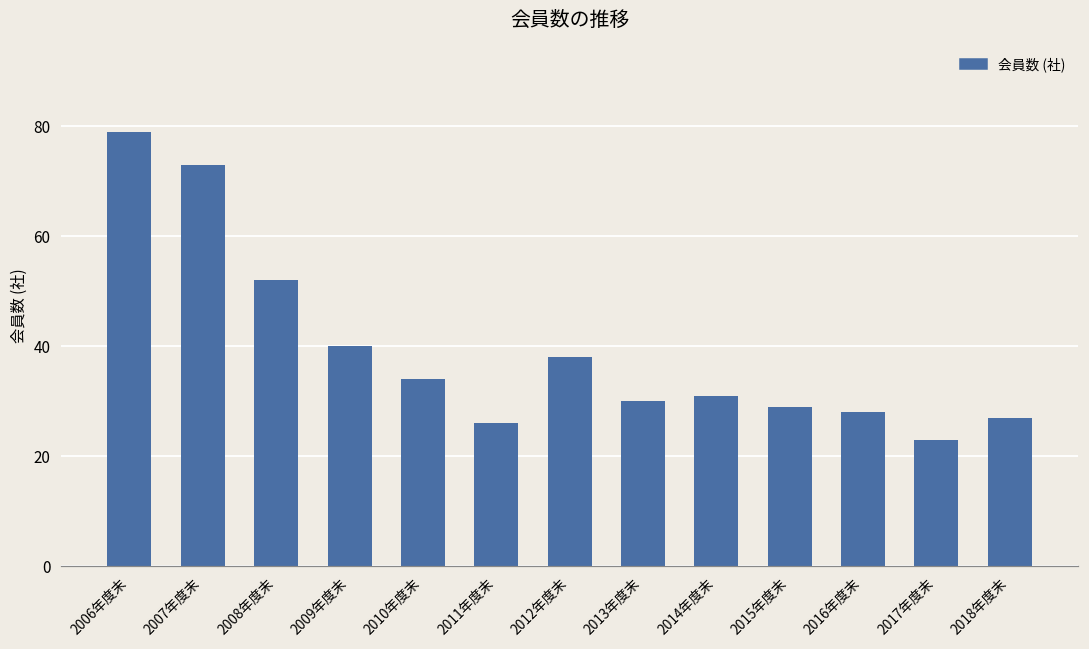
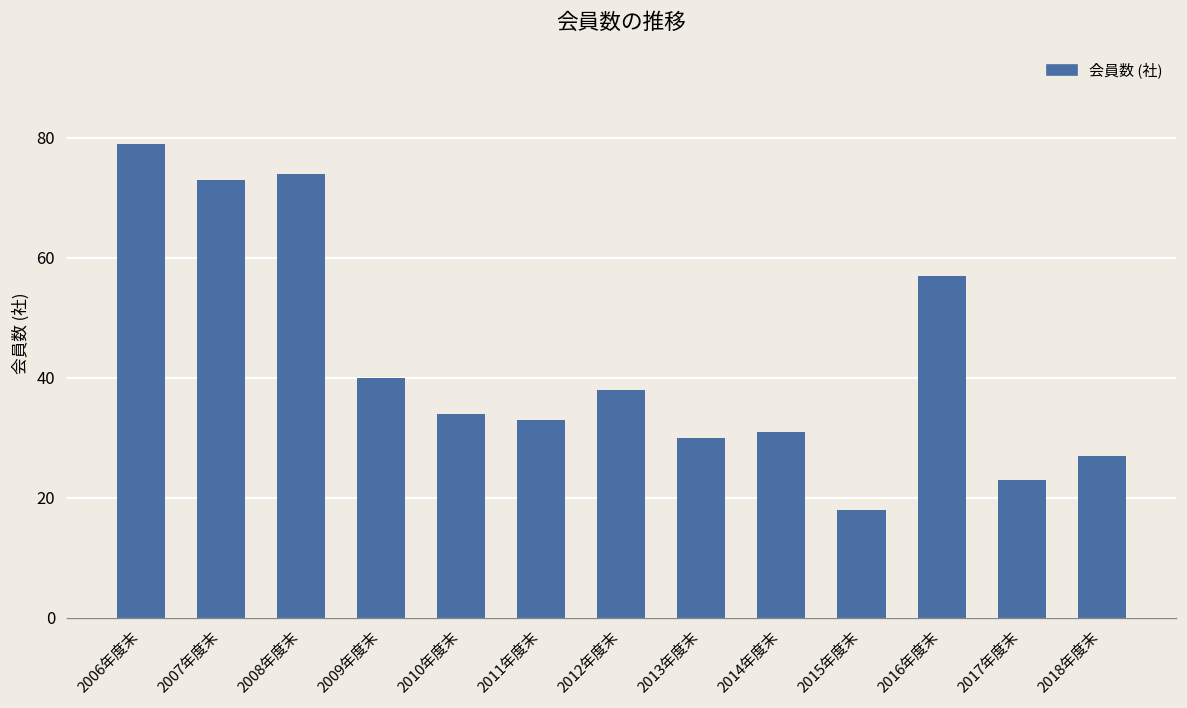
  {
    "2006年度末": 79,
    "2007年度末": 73,
-   "2008年度末": 52,
+   "2008年度末": 74,
    "2009年度末": 40,
    "2010年度末": 34,
-   "2011年度末": 26,
+   "2011年度末": 33,
    "2012年度末": 38,
    "2013年度末": 30,
    "2014年度末": 31,
-   "2015年度末": 29,
-   "2016年度末": 28,
+   "2015年度末": 18,
+   "2016年度末": 57,
    "2017年度末": 23,
    "2018年度末": 27
  }
